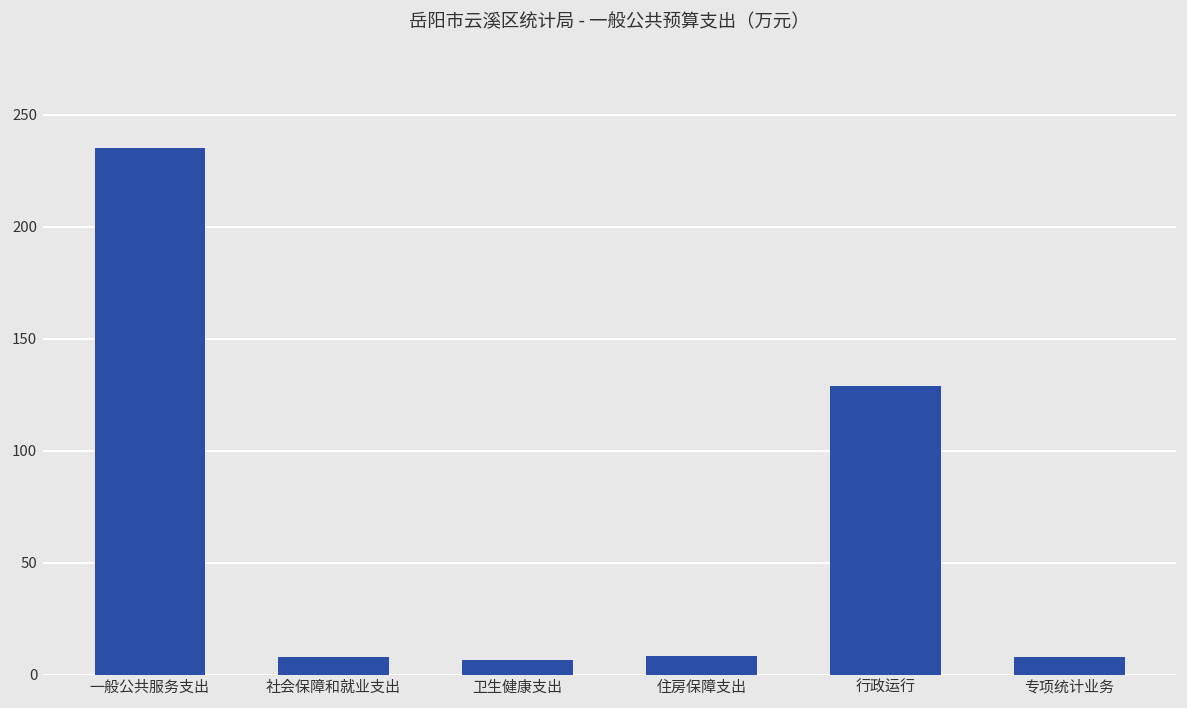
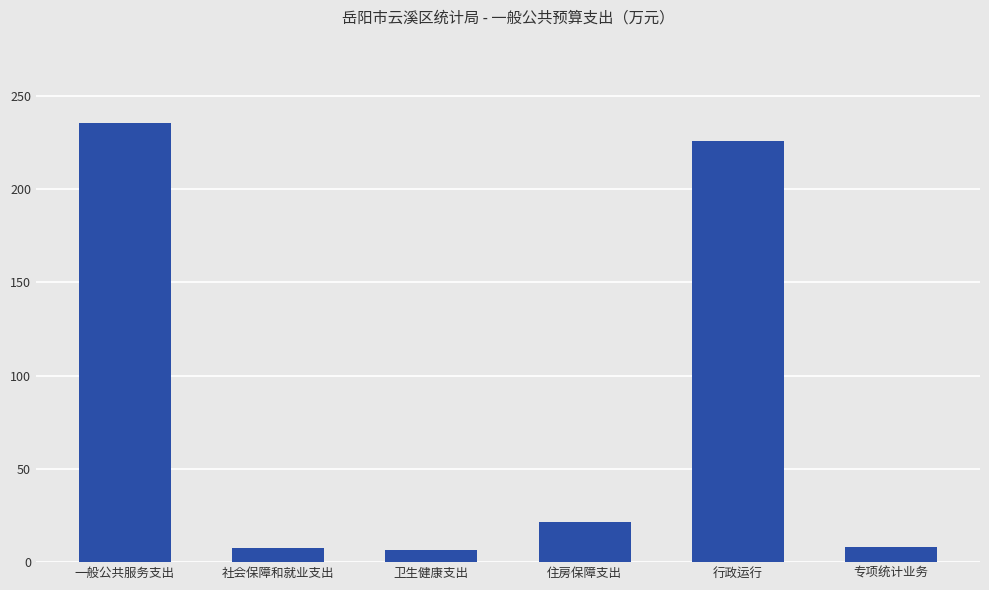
  {
    "一般公共服务支出": 235,
    "社会保障和就业支出": 8,
    "卫生健康支出": 6,
-   "住房保障支出": 8,
-   "行政运行": 129,
+   "住房保障支出": 22,
+   "行政运行": 226,
    "专项统计业务": 8
  }
